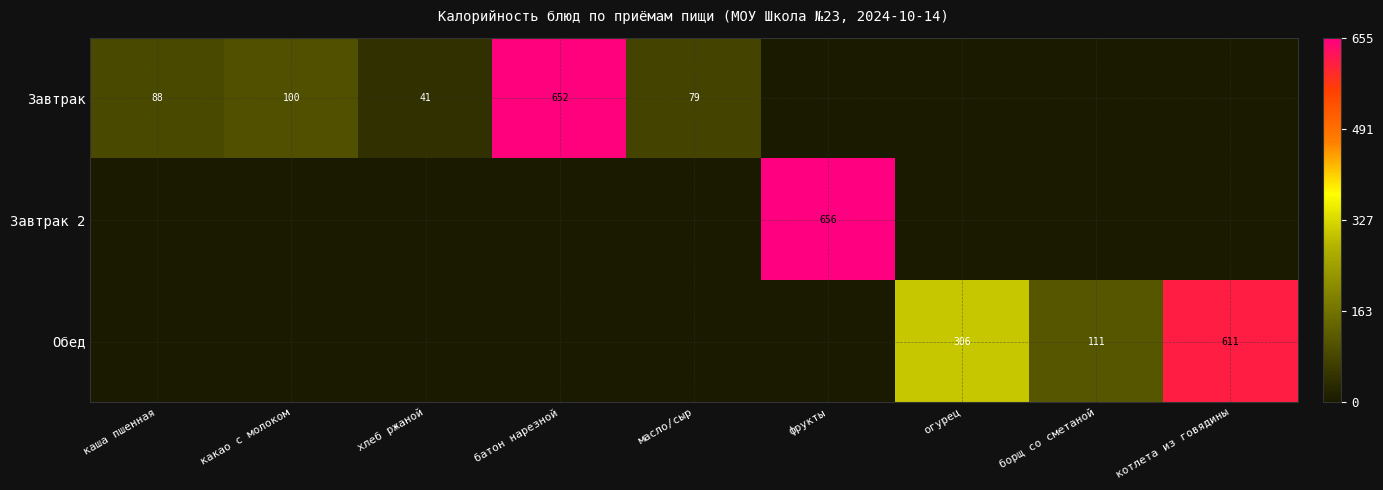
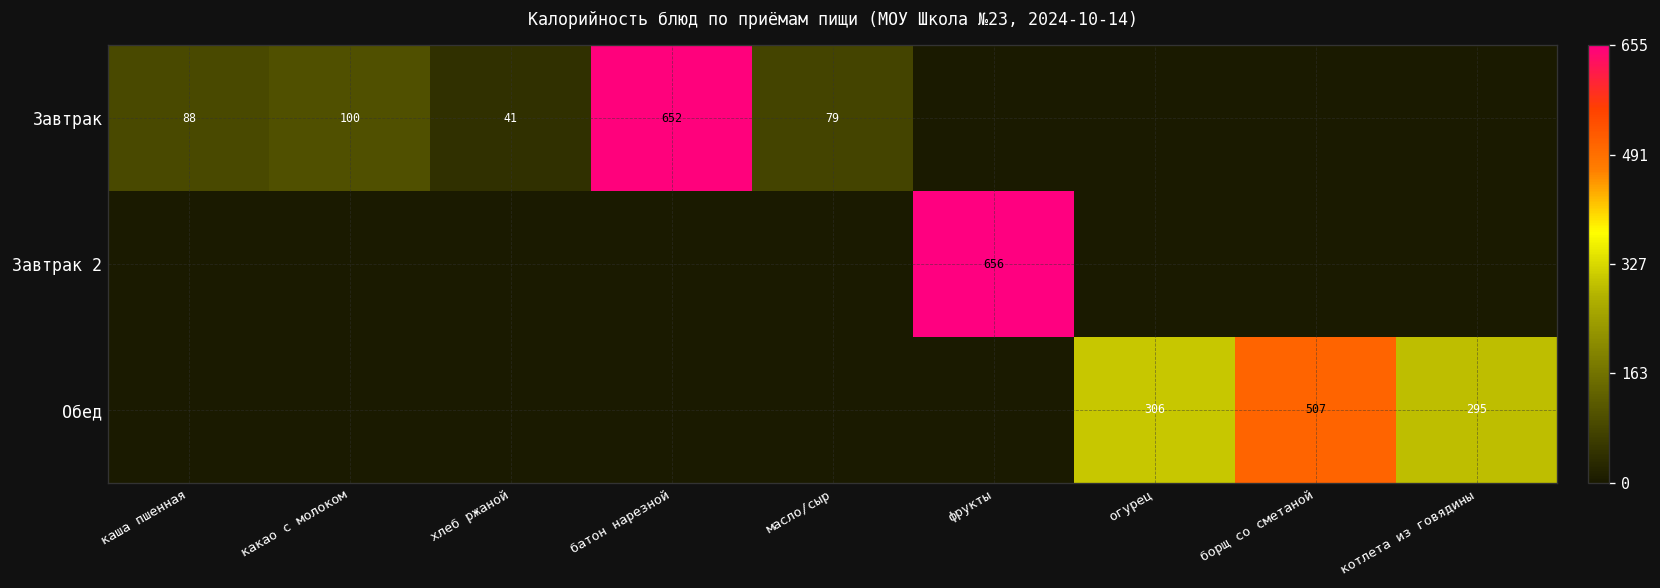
  {
    "Завтрак": {
      "каша пшенная": 88,
      "какао с молоком": 100,
      "хлеб ржаной": 41,
      "батон нарезной": 652,
      "масло/сыр": 79
    },
    "Завтрак 2": {
      "фрукты": 656
    },
    "Обед": {
      "огурец": 306,
-     "борщ со сметаной": 111,
-     "котлета из говядины": 611
+     "борщ со сметаной": 507,
+     "котлета из говядины": 295
    }
  }
